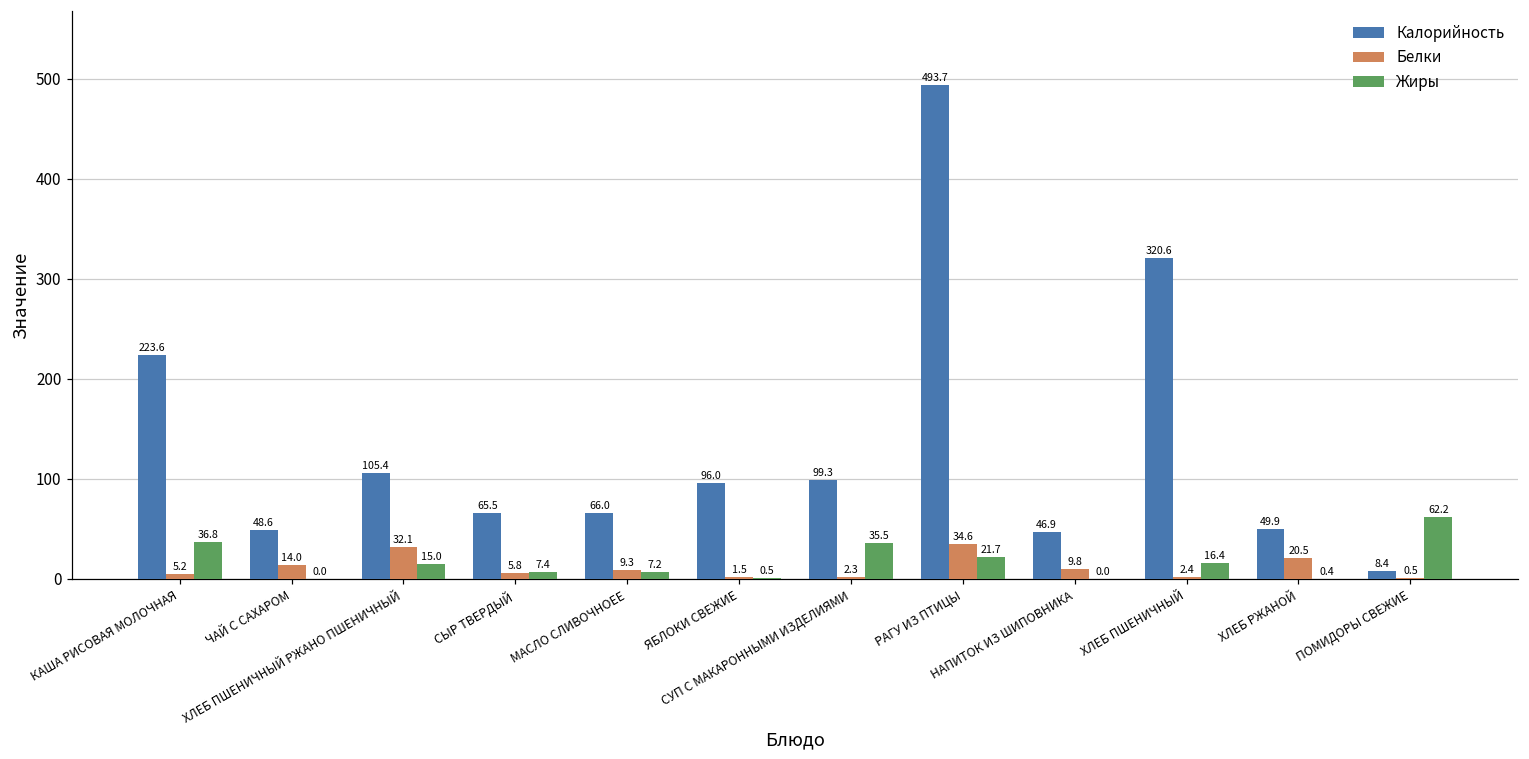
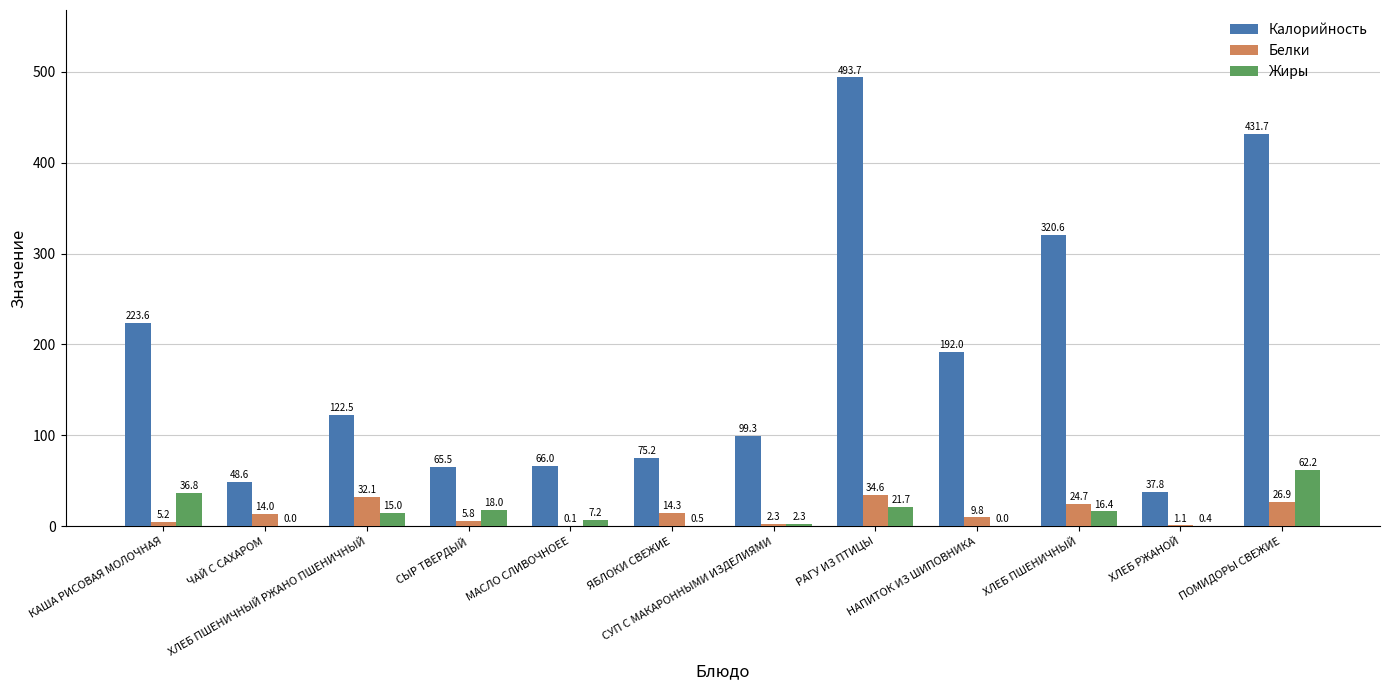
  {
    "Калорийность": {
      "КАША РИСОВАЯ МОЛОЧНАЯ": 223.6,
      "ЧАЙ С САХАРОМ": 48.6,
-     "ХЛЕБ ПШЕНИЧНЫЙ РЖАНО ПШЕНИЧНЫЙ": 105.4,
+     "ХЛЕБ ПШЕНИЧНЫЙ РЖАНО ПШЕНИЧНЫЙ": 122.5,
      "СЫР ТВЕРДЫЙ": 65.5,
      "МАСЛО СЛИВОЧНОЕЕ": 66.0,
-     "ЯБЛОКИ СВЕЖИЕ": 96.0,
+     "ЯБЛОКИ СВЕЖИЕ": 75.2,
      "СУП С МАКАРОННЫМИ ИЗДЕЛИЯМИ": 99.3,
      "РАГУ ИЗ ПТИЦЫ": 493.7,
-     "НАПИТОК ИЗ ШИПОВНИКА": 46.9,
+     "НАПИТОК ИЗ ШИПОВНИКА": 192.0,
      "ХЛЕБ ПШЕНИЧНЫЙ": 320.6,
-     "ХЛЕБ РЖАНОЙ": 49.9,
-     "ПОМИДОРЫ СВЕЖИЕ": 8.4
+     "ХЛЕБ РЖАНОЙ": 37.8,
+     "ПОМИДОРЫ СВЕЖИЕ": 431.7
    },
    "Белки": {
      "КАША РИСОВАЯ МОЛОЧНАЯ": 5.2,
      "ЧАЙ С САХАРОМ": 14.0,
      "ХЛЕБ ПШЕНИЧНЫЙ РЖАНО ПШЕНИЧНЫЙ": 32.1,
      "СЫР ТВЕРДЫЙ": 5.8,
-     "МАСЛО СЛИВОЧНОЕЕ": 9.3,
-     "ЯБЛОКИ СВЕЖИЕ": 1.5,
+     "МАСЛО СЛИВОЧНОЕЕ": 0.1,
+     "ЯБЛОКИ СВЕЖИЕ": 14.3,
      "СУП С МАКАРОННЫМИ ИЗДЕЛИЯМИ": 2.3,
      "РАГУ ИЗ ПТИЦЫ": 34.6,
      "НАПИТОК ИЗ ШИПОВНИКА": 9.8,
-     "ХЛЕБ ПШЕНИЧНЫЙ": 2.4,
-     "ХЛЕБ РЖАНОЙ": 20.5,
-     "ПОМИДОРЫ СВЕЖИЕ": 0.5
+     "ХЛЕБ ПШЕНИЧНЫЙ": 24.7,
+     "ХЛЕБ РЖАНОЙ": 1.1,
+     "ПОМИДОРЫ СВЕЖИЕ": 26.9
    },
    "Жиры": {
      "КАША РИСОВАЯ МОЛОЧНАЯ": 36.8,
      "ЧАЙ С САХАРОМ": 0.0,
      "ХЛЕБ ПШЕНИЧНЫЙ РЖАНО ПШЕНИЧНЫЙ": 15.0,
-     "СЫР ТВЕРДЫЙ": 7.4,
+     "СЫР ТВЕРДЫЙ": 18.0,
      "МАСЛО СЛИВОЧНОЕЕ": 7.2,
      "ЯБЛОКИ СВЕЖИЕ": 0.5,
-     "СУП С МАКАРОННЫМИ ИЗДЕЛИЯМИ": 35.5,
+     "СУП С МАКАРОННЫМИ ИЗДЕЛИЯМИ": 2.3,
      "РАГУ ИЗ ПТИЦЫ": 21.7,
      "НАПИТОК ИЗ ШИПОВНИКА": 0.0,
      "ХЛЕБ ПШЕНИЧНЫЙ": 16.4,
      "ХЛЕБ РЖАНОЙ": 0.4,
      "ПОМИДОРЫ СВЕЖИЕ": 62.2
    }
  }
